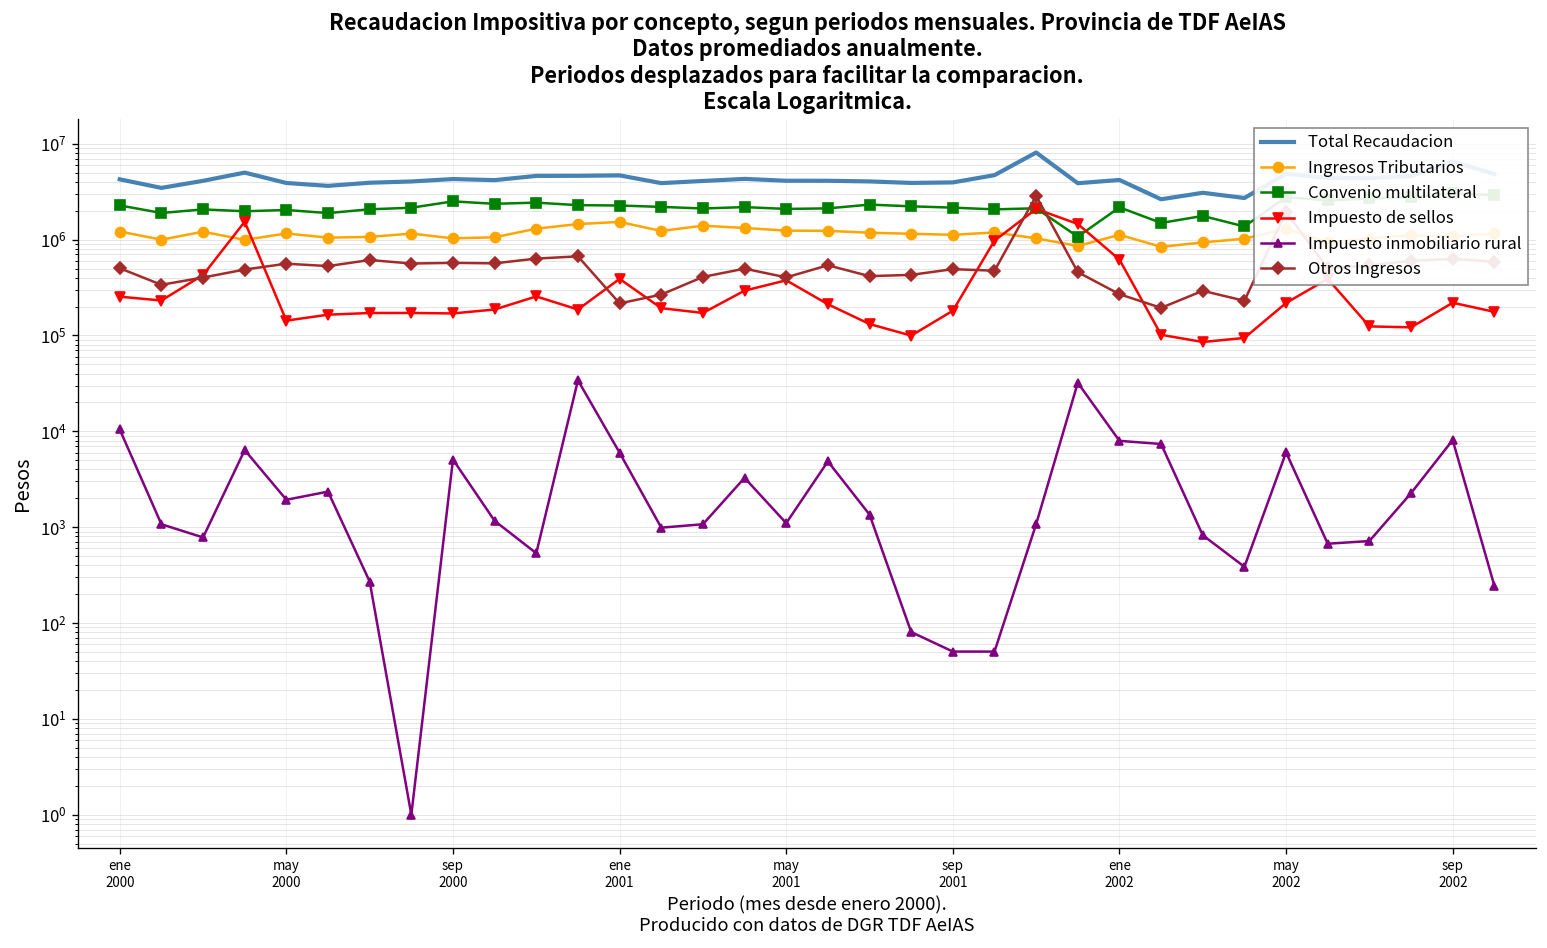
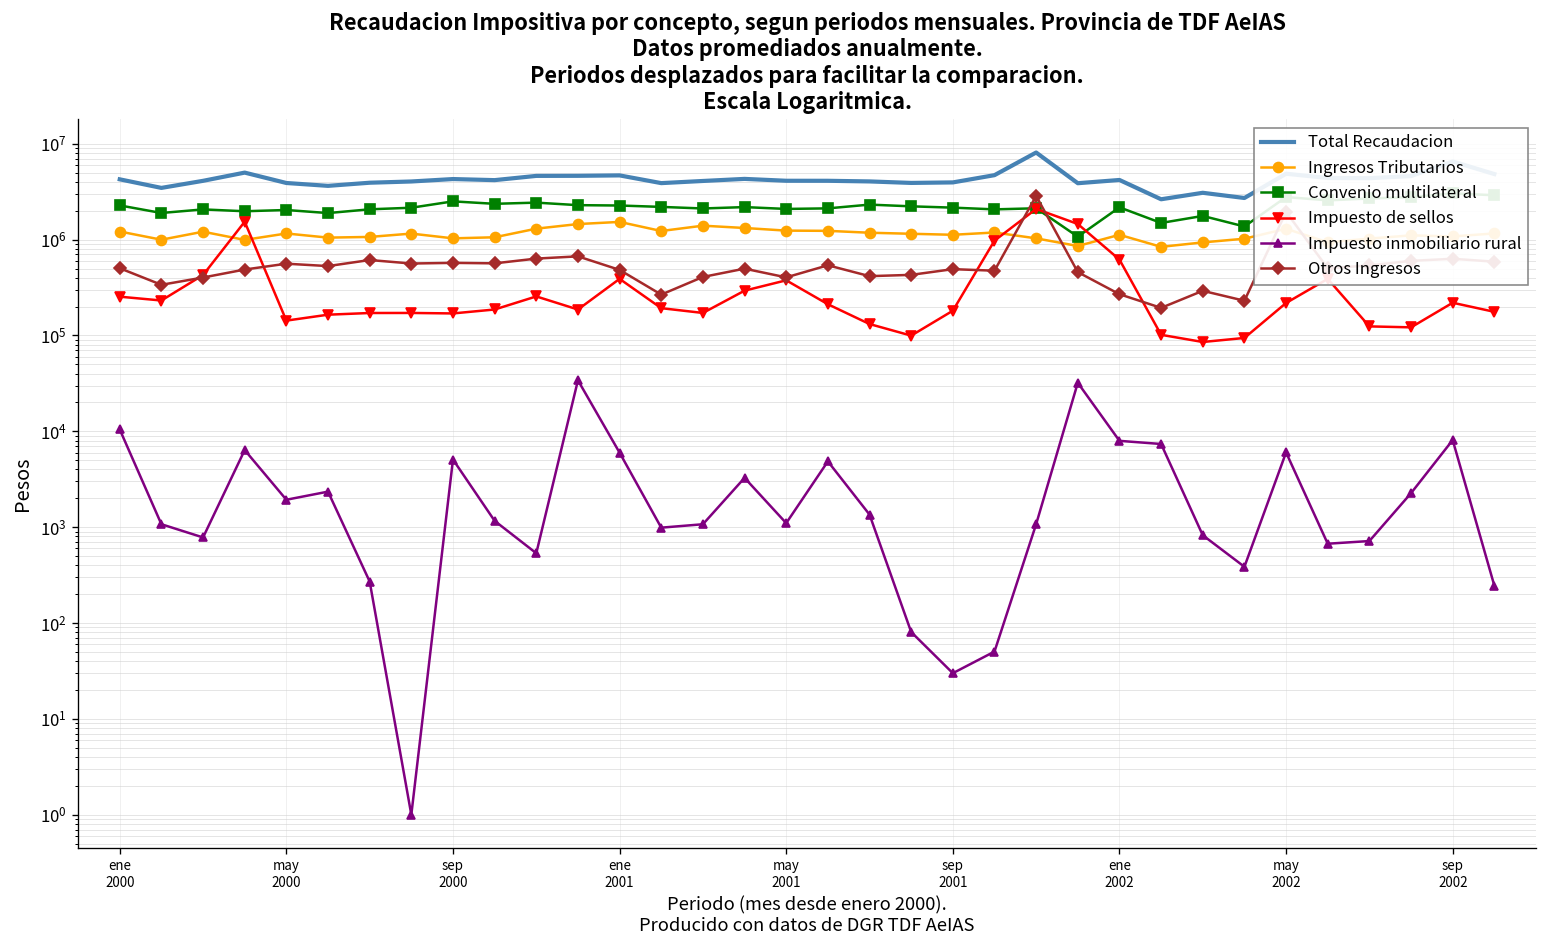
  {
    "Total Recaudacion": {
      "ene 2000": 4000000,
      "may 2000": 4000000,
      "sep 2000": 4000000,
      "ene 2001": 5000000,
      "may 2001": 4000000,
      "sep 2001": 4000000,
      "ene 2002": 4000000
    },
    "Ingresos Tributarios": {
      "ene 2000": 1200000,
      "may 2000": 1200000,
      "sep 2000": 1000000,
      "ene 2001": 1500000,
      "may 2001": 1200000,
      "sep 2001": 1100000,
      "ene 2002": 1100000
    },
    "Convenio multilateral": {
      "ene 2000": 2300000,
      "may 2000": 2000000,
      "sep 2000": 2500000,
      "ene 2001": 2300000,
      "may 2001": 2100000,
      "sep 2001": 2200000,
      "ene 2002": 2200000
    },
    "Impuesto de sellos": {
      "ene 2000": 250000,
      "may 2000": 140000,
      "sep 2000": 170000,
      "ene 2001": 400000,
      "sep 2001": 180000,
      "ene 2002": 600000,
      "may 2002": 220000,
      "sep 2002": 220000
    },
    "Impuesto inmobiliario rural": {
      "ene 2000": 10000,
      "may 2000": 1900,
      "sep 2000": 5000,
      "ene 2001": 6000,
      "may 2001": 1100,
-     "sep 2001": 50,
+     "sep 2001": 30,
      "ene 2002": 8000,
      "may 2002": 6000,
      "sep 2002": 8000
    },
    "Otros Ingresos": {
      "ene 2000": 500000,
      "may 2000": 600000,
      "sep 2000": 600000,
-     "ene 2001": 220000,
+     "ene 2001": 500000,
      "sep 2001": 500000,
      "ene 2002": 270000
    }
  }
